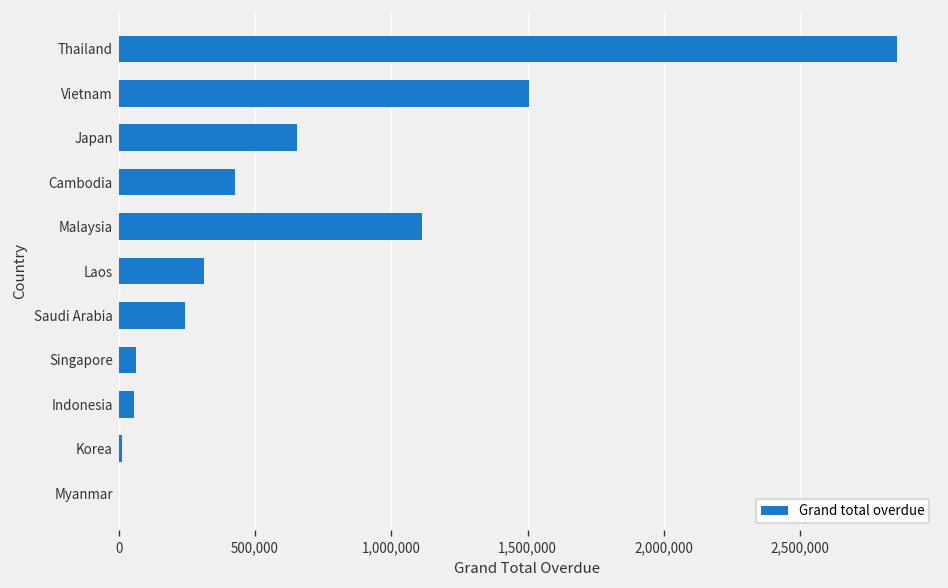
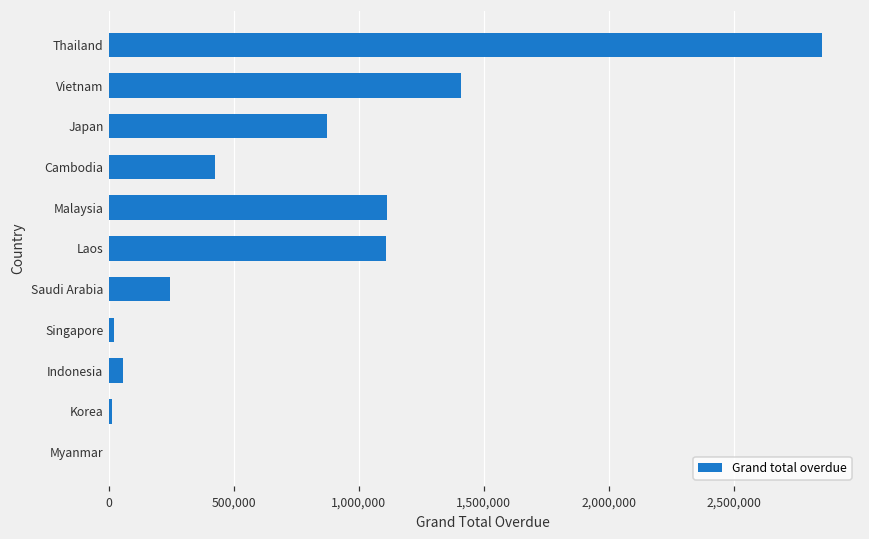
  {
    "Thailand": "2,860,000",
-   "Vietnam": "1,510,000",
-   "Japan": "650,000",
+   "Vietnam": "1,410,000",
+   "Japan": "870,000",
    "Cambodia": "430,000",
    "Malaysia": "1,110,000",
-   "Laos": "310,000",
+   "Laos": "1,110,000",
    "Saudi Arabia": "240,000",
-   "Singapore": "60,000",
+   "Singapore": "20,000",
    "Indonesia": "60,000",
    "Korea": "10,000",
    "Myanmar": "0"
  }
